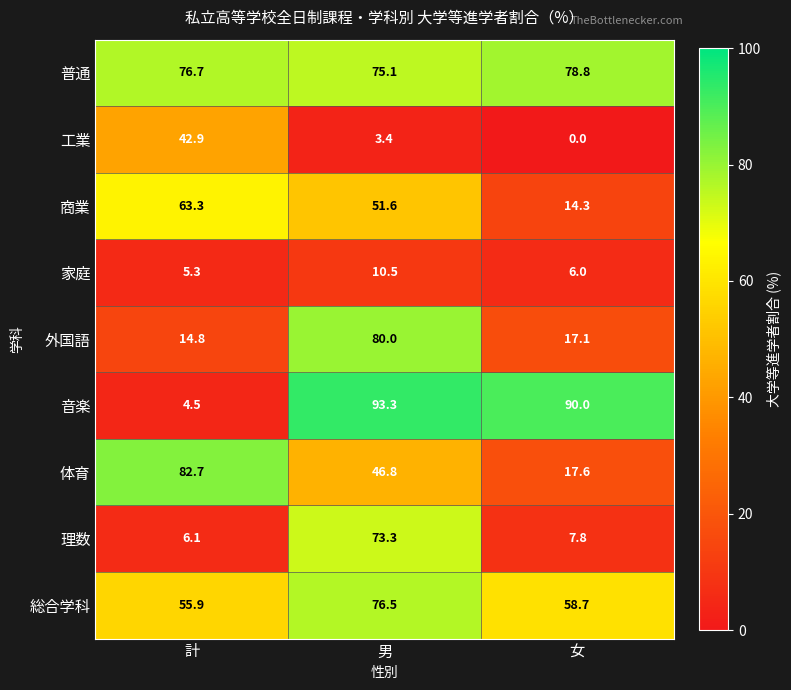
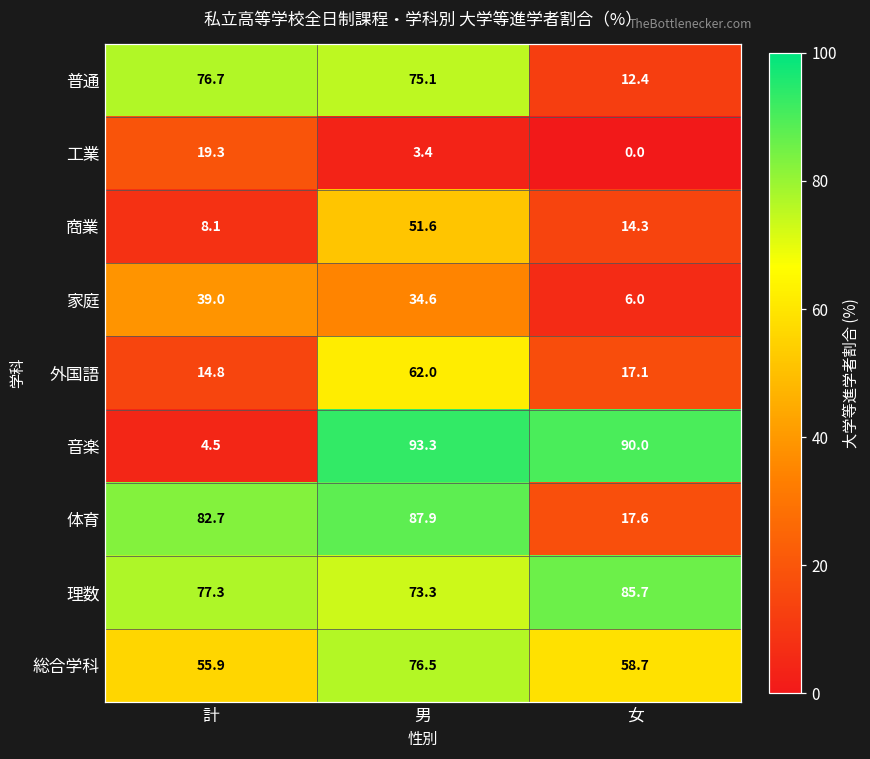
  {
    "普通": {
      "計": 76.7,
      "男": 75.1,
-     "女": 78.8
+     "女": 12.4
    },
    "工業": {
-     "計": 42.9,
+     "計": 19.3,
      "男": 3.4,
      "女": 0.0
    },
    "商業": {
-     "計": 63.3,
+     "計": 8.1,
      "男": 51.6,
      "女": 14.3
    },
    "家庭": {
-     "計": 5.3,
-     "男": 10.5,
+     "計": 39.0,
+     "男": 34.6,
      "女": 6.0
    },
    "外国語": {
      "計": 14.8,
-     "男": 80.0,
+     "男": 62.0,
      "女": 17.1
    },
    "音楽": {
      "計": 4.5,
      "男": 93.3,
      "女": 90.0
    },
    "体育": {
      "計": 82.7,
-     "男": 46.8,
+     "男": 87.9,
      "女": 17.6
    },
    "理数": {
-     "計": 6.1,
+     "計": 77.3,
      "男": 73.3,
-     "女": 7.8
+     "女": 85.7
    },
    "総合学科": {
      "計": 55.9,
      "男": 76.5,
      "女": 58.7
    }
  }
